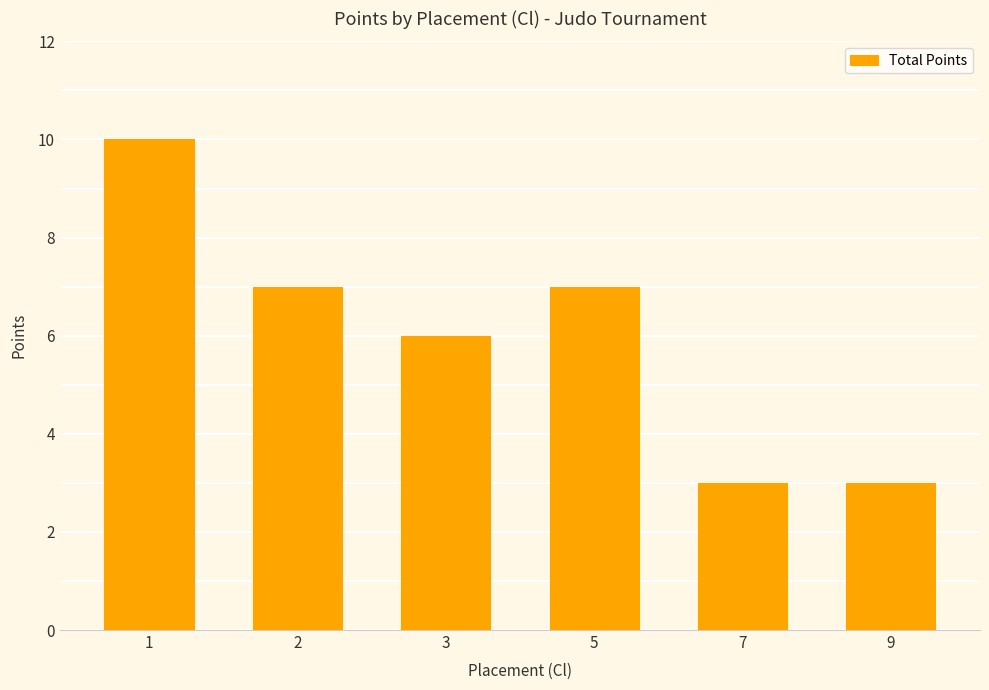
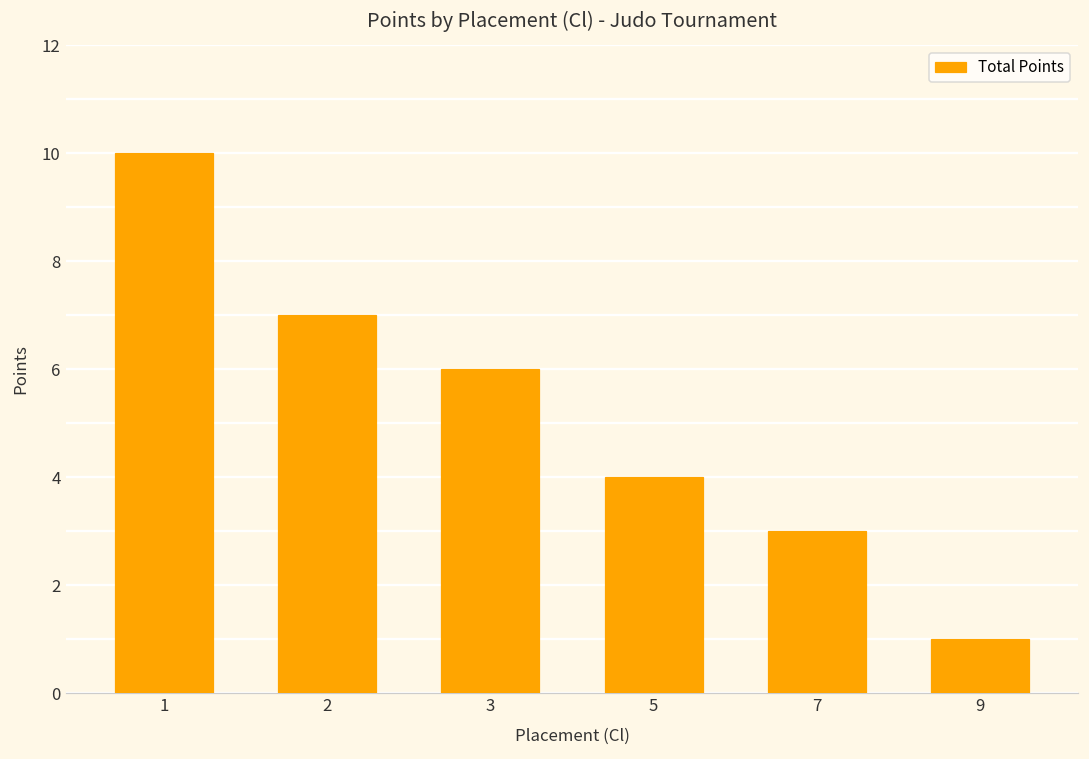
  {
    "1": 10,
    "2": 7,
    "3": 6,
-   "5": 7,
+   "5": 4,
    "7": 3,
-   "9": 3
+   "9": 1
  }
